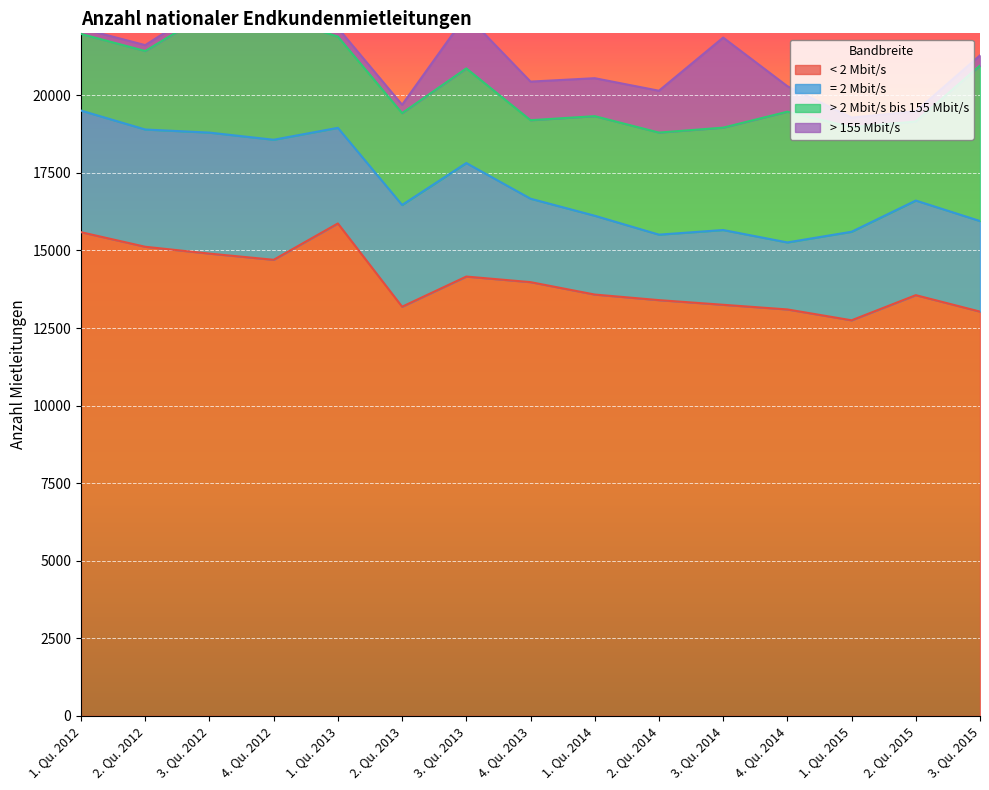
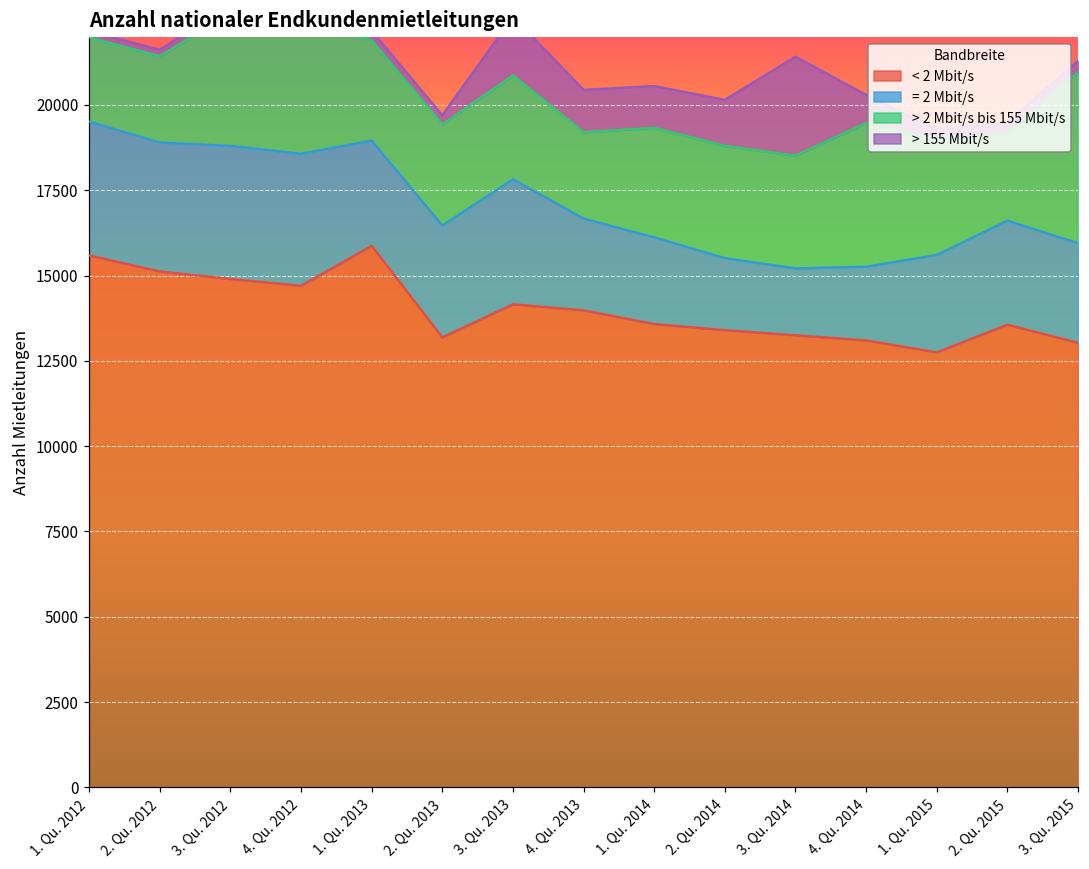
  {
    "< 2 Mbit/s": {
      "1. Qu. 2012": 15600,
      "2. Qu. 2012": 15100,
      "3. Qu. 2012": 14900,
      "4. Qu. 2012": 14700,
      "1. Qu. 2013": 15900,
      "2. Qu. 2013": 13200,
      "3. Qu. 2013": 14200,
      "4. Qu. 2013": 14000,
      "1. Qu. 2014": 13600,
      "2. Qu. 2014": 13400,
      "3. Qu. 2014": 13300,
      "4. Qu. 2014": 13100,
      "1. Qu. 2015": 12800,
      "2. Qu. 2015": 13600,
      "3. Qu. 2015": 13000
    },
    "= 2 Mbit/s": {
      "1. Qu. 2012": 3900,
      "2. Qu. 2012": 3800,
      "3. Qu. 2012": 3900,
      "4. Qu. 2012": 3900,
      "1. Qu. 2013": 3100,
      "2. Qu. 2013": 3300,
      "3. Qu. 2013": 3700,
      "4. Qu. 2013": 2700,
      "1. Qu. 2014": 2500,
      "2. Qu. 2014": 2100,
-     "3. Qu. 2014": 2400,
+     "3. Qu. 2014": 2000,
      "4. Qu. 2014": 2200,
      "1. Qu. 2015": 2900,
      "2. Qu. 2015": 3100,
      "3. Qu. 2015": 2900
    },
    "> 2 Mbit/s bis 155 Mbit/s": {
      "1. Qu. 2012": 2500,
      "2. Qu. 2012": 2500,
      "1. Qu. 2013": 2900,
      "2. Qu. 2013": 3000,
      "3. Qu. 2013": 3100,
      "4. Qu. 2013": 2500,
      "1. Qu. 2014": 3200,
      "2. Qu. 2014": 3300,
      "3. Qu. 2014": 3300,
      "4. Qu. 2014": 4200,
      "3. Qu. 2015": 5000
    },
    "> 155 Mbit/s": {
      "2. Qu. 2012": 200,
      "2. Qu. 2013": 300,
      "4. Qu. 2013": 1200,
      "1. Qu. 2014": 1200,
      "2. Qu. 2014": 1300,
      "3. Qu. 2014": 2900,
      "4. Qu. 2014": 800,
      "3. Qu. 2015": 300
    }
  }
